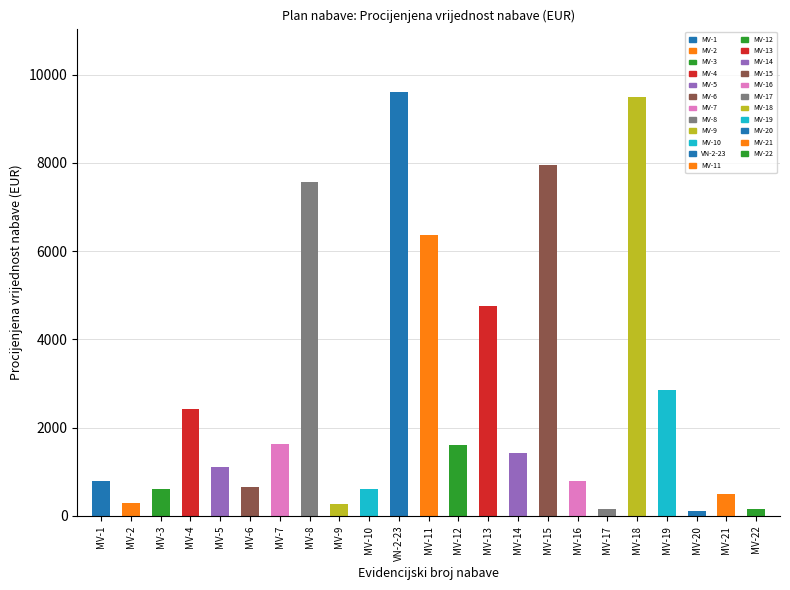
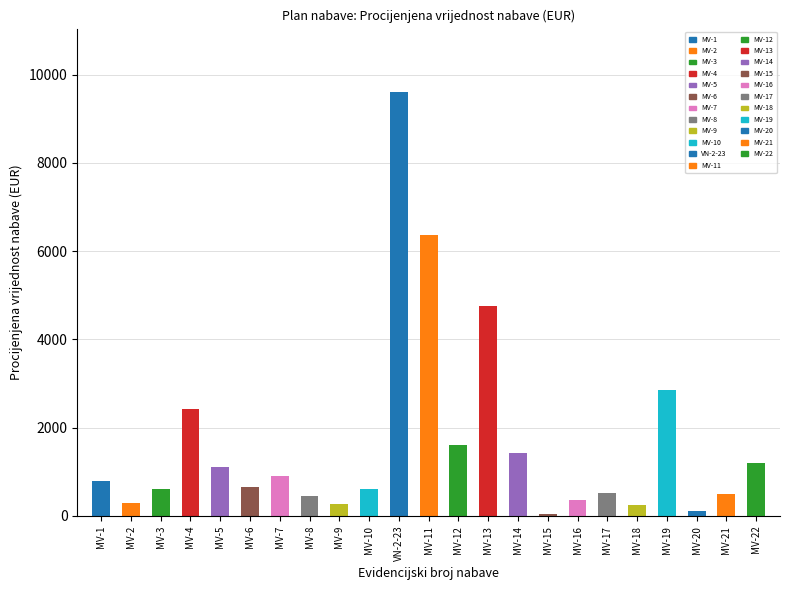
  {
    "MV-1": 800,
    "MV-2": 300,
    "MV-3": 600,
    "MV-4": 2400,
    "MV-5": 1100,
    "MV-6": 700,
-   "MV-7": 1600,
-   "MV-8": 7600,
+   "MV-7": 900,
+   "MV-8": 500,
    "MV-9": 300,
    "MV-10": 600,
    "VN-2-23": 9600,
    "MV-11": 6400,
    "MV-12": 1600,
    "MV-13": 4800,
    "MV-14": 1400,
-   "MV-15": 7900,
-   "MV-16": 800,
-   "MV-17": 200,
-   "MV-18": 9500,
+   "MV-15": 0,
+   "MV-16": 400,
+   "MV-17": 500,
+   "MV-18": 200,
    "MV-19": 2900,
    "MV-20": 100,
    "MV-21": 500,
-   "MV-22": 100
+   "MV-22": 1200
  }
